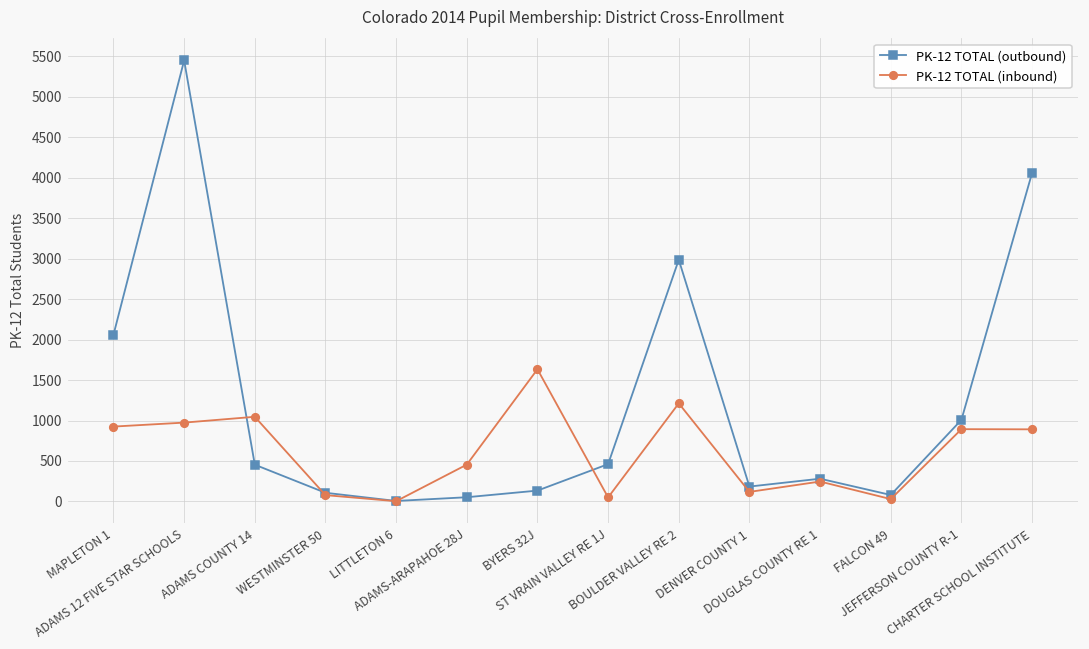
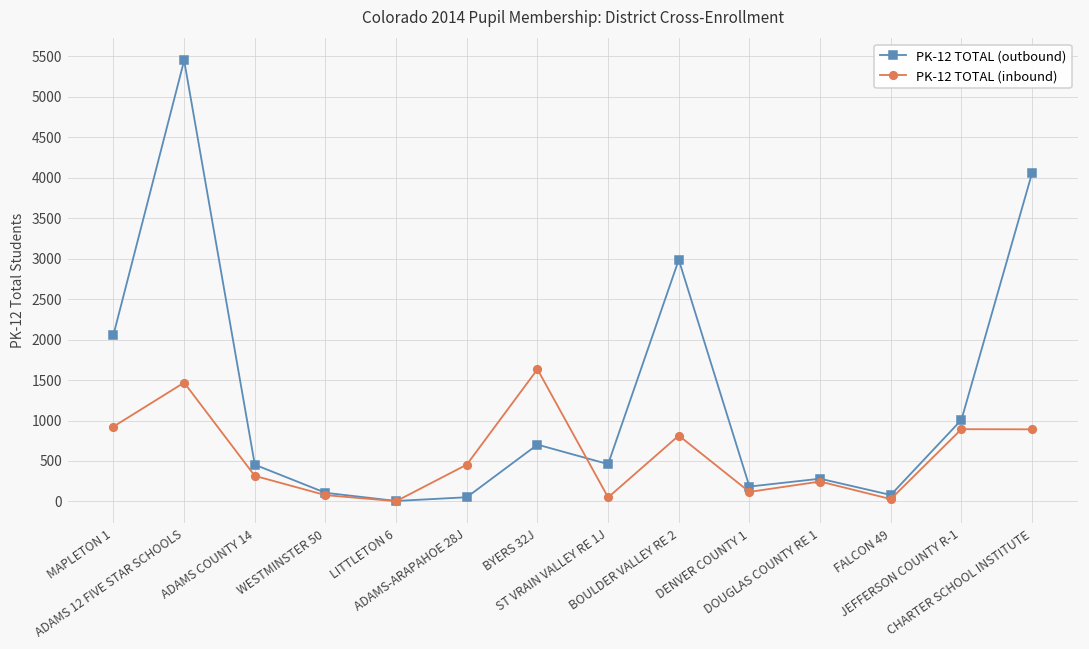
  {
    "PK-12 TOTAL (outbound)": {
      "MAPLETON 1": 2100,
      "ADAMS 12 FIVE STAR SCHOOLS": 5400,
      "ADAMS COUNTY 14": 500,
      "ADAMS-ARAPAHOE 28J": 100,
-     "BYERS 32J": 100,
+     "BYERS 32J": 700,
      "ST VRAIN VALLEY RE 1J": 500,
      "BOULDER VALLEY RE 2": 3000,
      "DENVER COUNTY 1": 200,
      "DOUGLAS COUNTY RE 1": 300,
      "FALCON 49": 100,
      "JEFFERSON COUNTY R-1": 1000,
      "CHARTER SCHOOL INSTITUTE": 4100
    },
    "PK-12 TOTAL (inbound)": {
      "MAPLETON 1": 900,
-     "ADAMS 12 FIVE STAR SCHOOLS": 1000,
-     "ADAMS COUNTY 14": 1000,
+     "ADAMS 12 FIVE STAR SCHOOLS": 1500,
+     "ADAMS COUNTY 14": 300,
      "ADAMS-ARAPAHOE 28J": 500,
      "BYERS 32J": 1600,
      "ST VRAIN VALLEY RE 1J": 100,
-     "BOULDER VALLEY RE 2": 1200,
+     "BOULDER VALLEY RE 2": 800,
      "DENVER COUNTY 1": 100,
      "DOUGLAS COUNTY RE 1": 200,
      "FALCON 49": 0,
      "JEFFERSON COUNTY R-1": 900,
      "CHARTER SCHOOL INSTITUTE": 900
    }
  }
